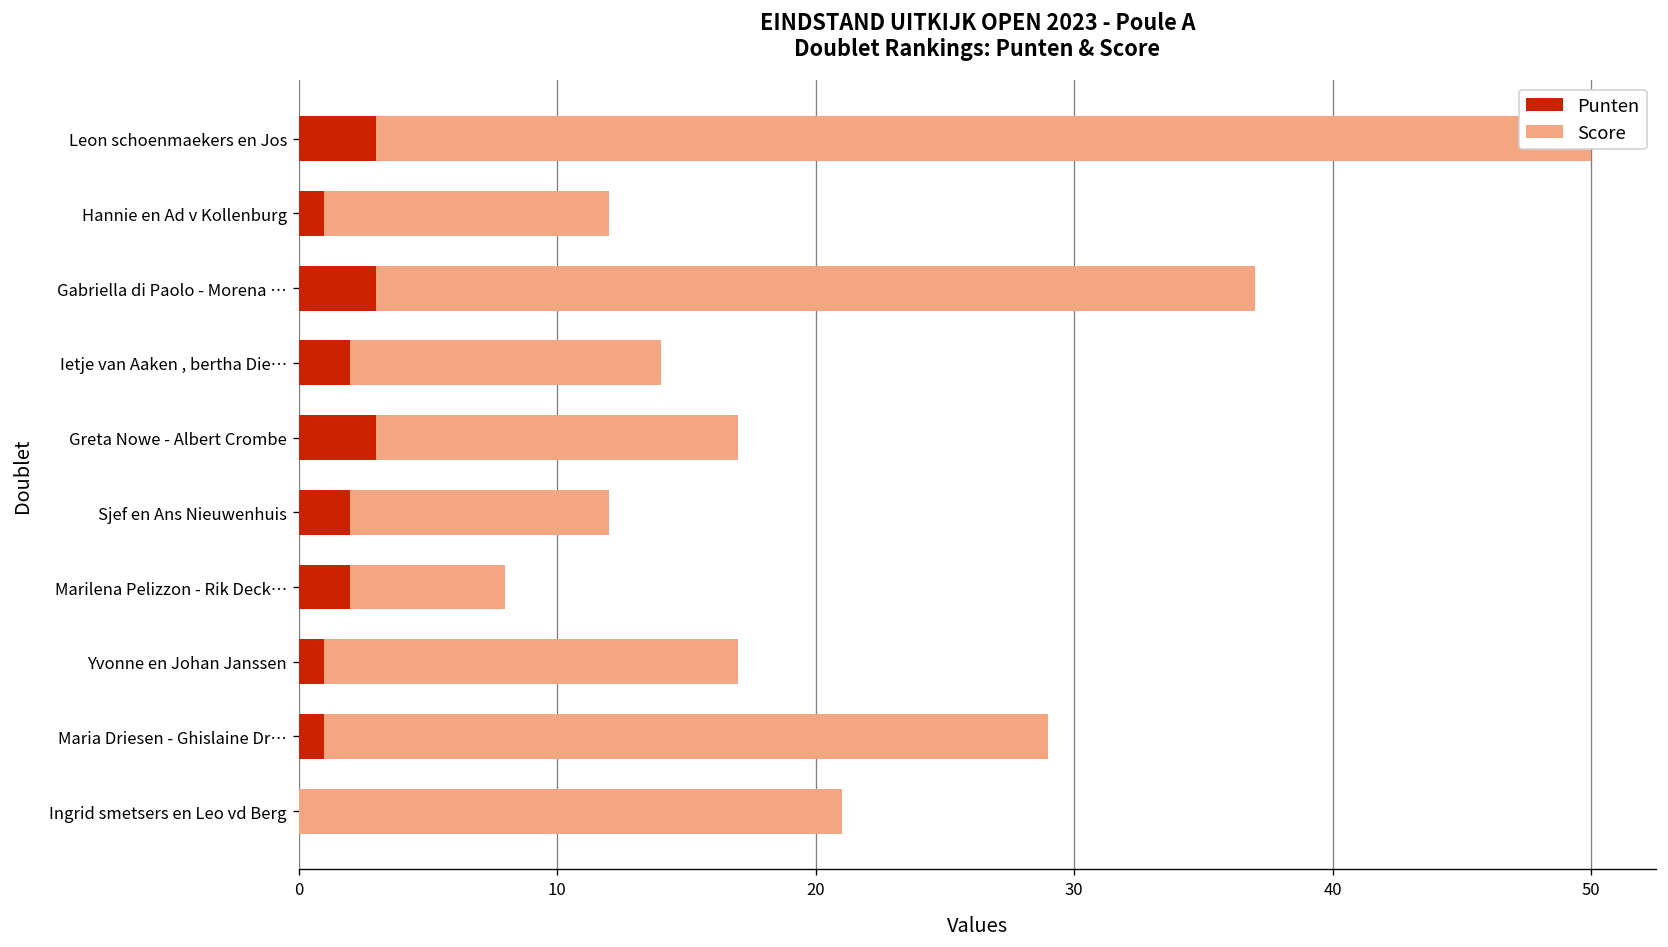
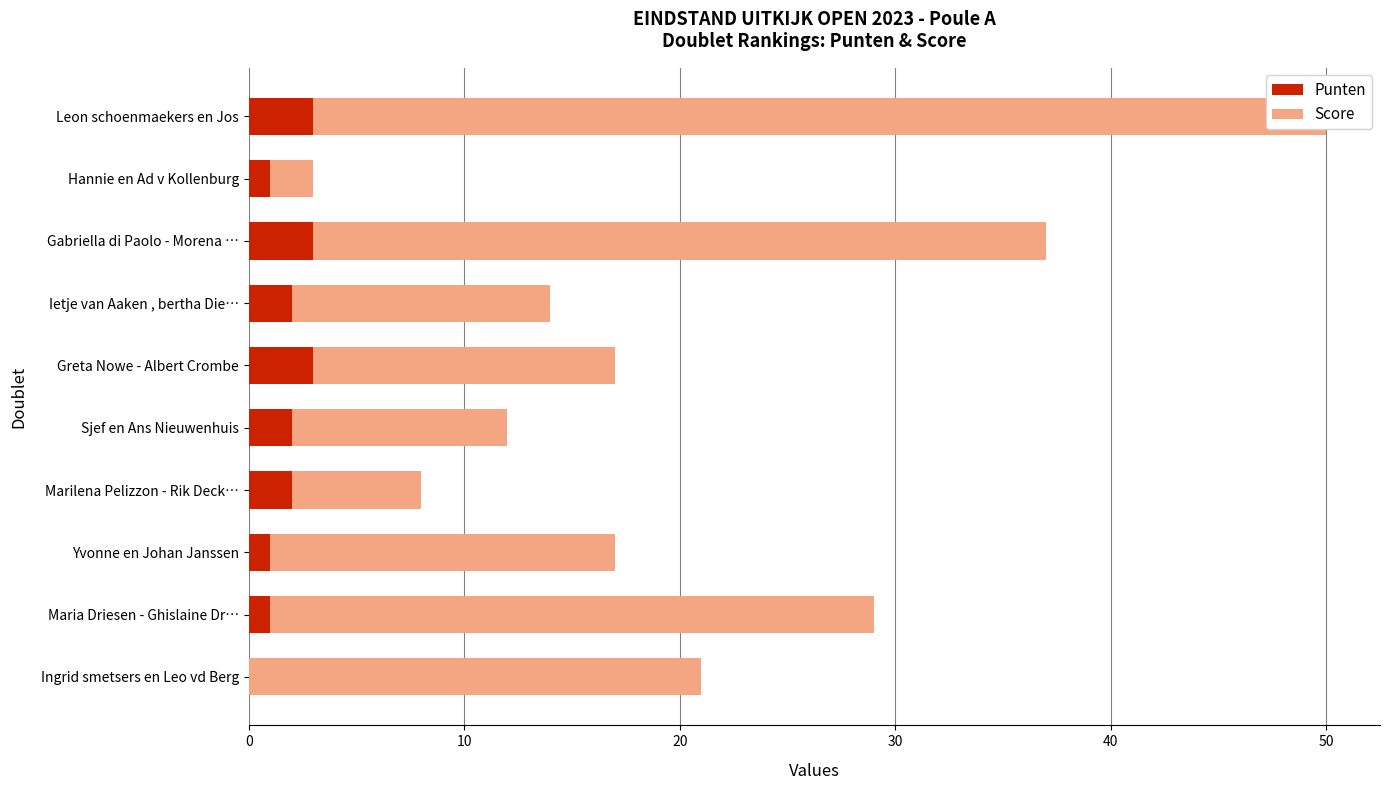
  {
    "Punten": {
      "Leon schoenmaekers en Jos": 3,
      "Hannie en Ad v Kollenburg": 1,
      "Gabriella di Paolo - Morena …": 3,
      "Ietje van Aaken , bertha Die…": 2,
      "Greta Nowe - Albert Crombe": 3,
      "Sjef en Ans Nieuwenhuis": 2,
      "Marilena Pelizzon - Rik Deck…": 2,
      "Yvonne en Johan Janssen": 1,
      "Maria Driesen - Ghislaine Dr…": 1,
      "Ingrid smetsers en Leo vd Berg": 0
    },
    "Score": {
-     "Hannie en Ad v Kollenburg": 11,
+     "Hannie en Ad v Kollenburg": 2,
      "Gabriella di Paolo - Morena …": 34,
      "Ietje van Aaken , bertha Die…": 12,
      "Greta Nowe - Albert Crombe": 14,
      "Sjef en Ans Nieuwenhuis": 10,
      "Marilena Pelizzon - Rik Deck…": 6,
      "Yvonne en Johan Janssen": 16,
      "Maria Driesen - Ghislaine Dr…": 28,
      "Ingrid smetsers en Leo vd Berg": 21
    }
  }
